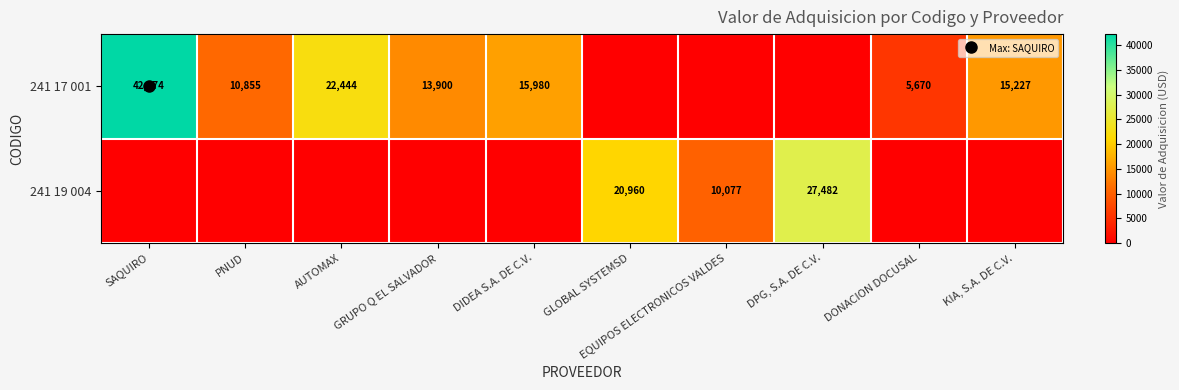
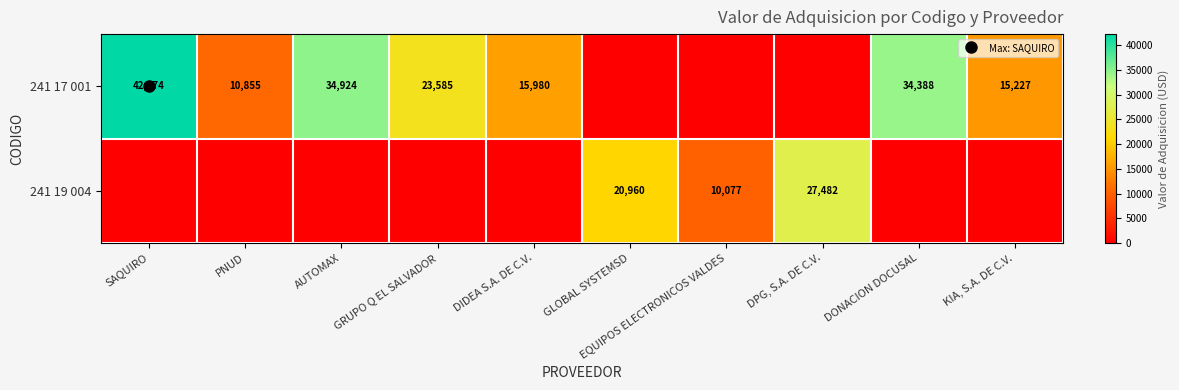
  {
    "241 17 001": {
      "PNUD": "10,855",
-     "AUTOMAX": "22,444",
-     "GRUPO Q EL SALVADOR": "13,900",
+     "AUTOMAX": "34,924",
+     "GRUPO Q EL SALVADOR": "23,585",
      "DIDEA S.A. DE C.V.": "15,980",
-     "DONACION DOCUSAL": "5,670",
+     "DONACION DOCUSAL": "34,388",
      "KIA, S.A. DE C.V.": "15,227"
    },
    "241 19 004": {
      "GLOBAL SYSTEMSD": "20,960",
      "EQUIPOS ELECTRONICOS VALDES": "10,077",
      "DPG, S.A. DE C.V.": "27,482"
    }
  }
